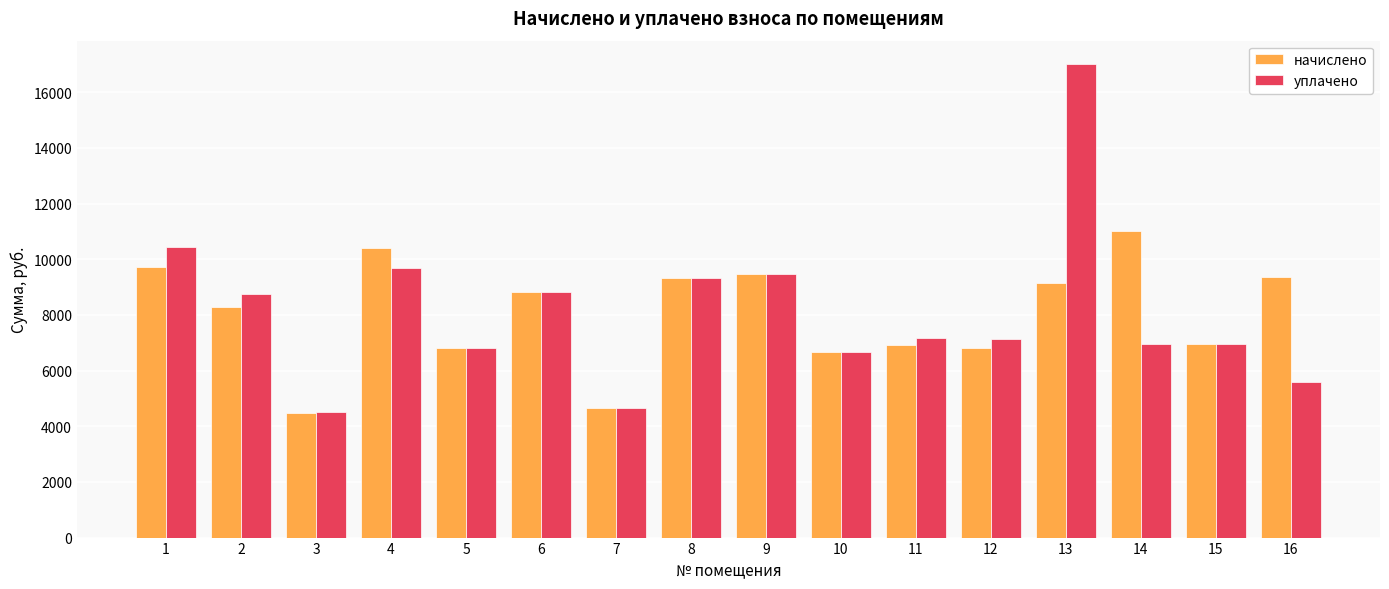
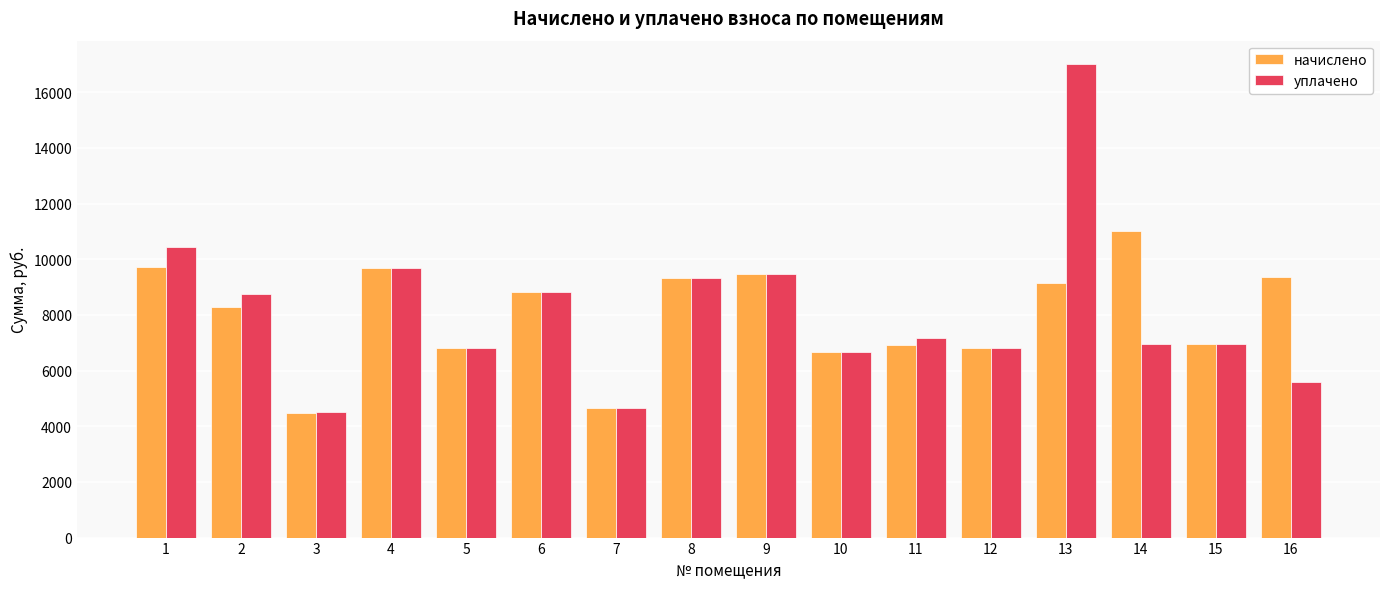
  {
    "начислено": {
      "1": 9700,
      "2": 8300,
      "3": 4500,
-     "4": 10400,
+     "4": 9700,
      "5": 6800,
      "6": 8800,
      "7": 4700,
      "8": 9300,
      "9": 9500,
      "10": 6700,
      "11": 6900,
      "12": 6800,
      "13": 9200,
      "14": 11000,
      "15": 7000,
      "16": 9400
    },
    "уплачено": {
      "1": 10500,
      "2": 8700,
      "3": 4500,
      "4": 9700,
      "5": 6800,
      "6": 8800,
      "7": 4700,
      "8": 9300,
      "9": 9500,
      "10": 6700,
      "11": 7200,
-     "12": 7100,
+     "12": 6800,
      "13": 17000,
      "14": 6900,
      "15": 7000,
      "16": 5600
    }
  }
